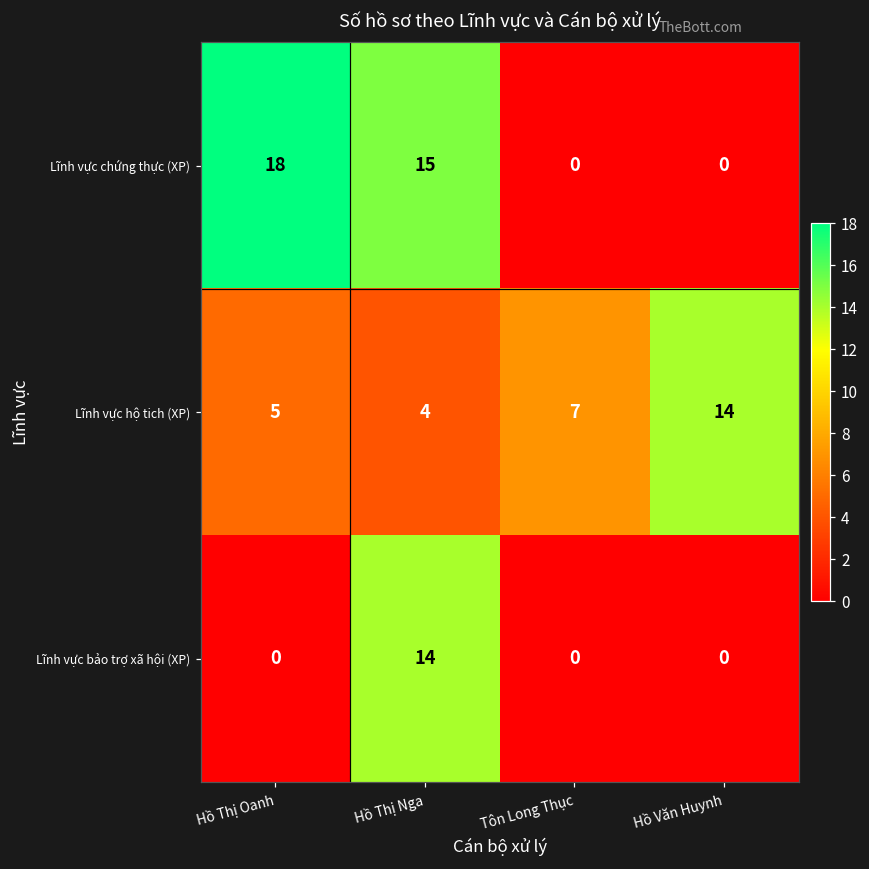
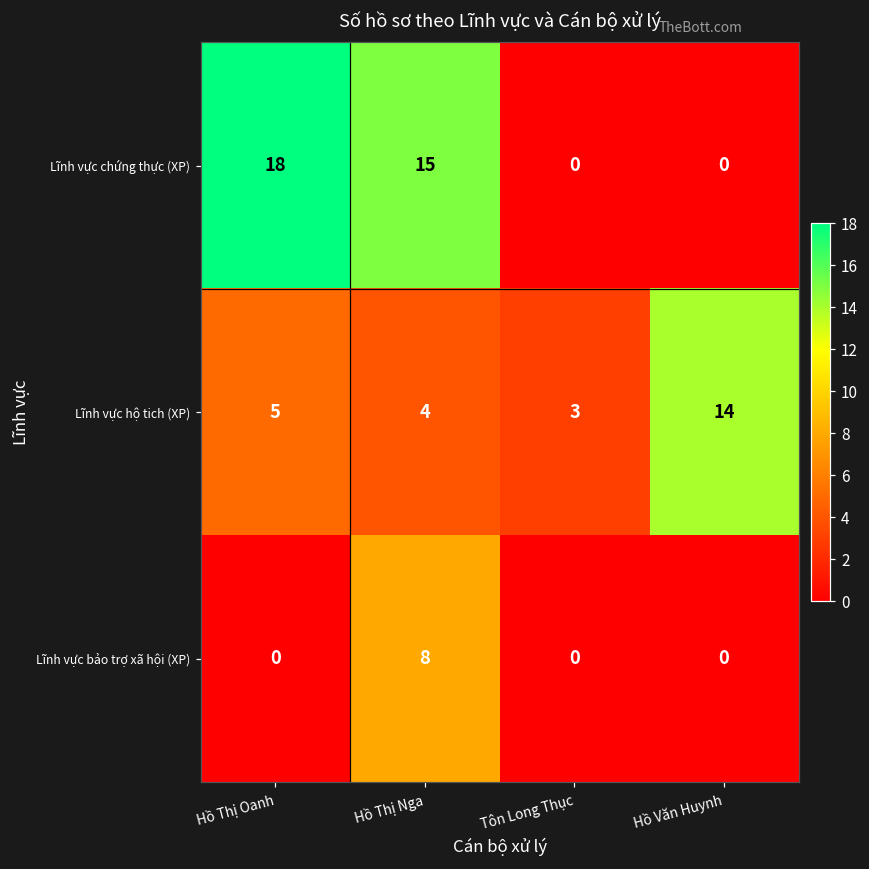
  {
    "Lĩnh vực chứng thực (XP)": {
      "Hồ Thị Oanh": 18,
      "Hồ Thị Nga": 15,
      "Tôn Long Thục": 0,
      "Hồ Văn Huynh": 0
    },
    "Lĩnh vực hộ tich (XP)": {
      "Hồ Thị Oanh": 5,
      "Hồ Thị Nga": 4,
-     "Tôn Long Thục": 7,
+     "Tôn Long Thục": 3,
      "Hồ Văn Huynh": 14
    },
    "Lĩnh vực bảo trợ xã hội (XP)": {
      "Hồ Thị Oanh": 0,
-     "Hồ Thị Nga": 14,
+     "Hồ Thị Nga": 8,
      "Tôn Long Thục": 0,
      "Hồ Văn Huynh": 0
    }
  }
